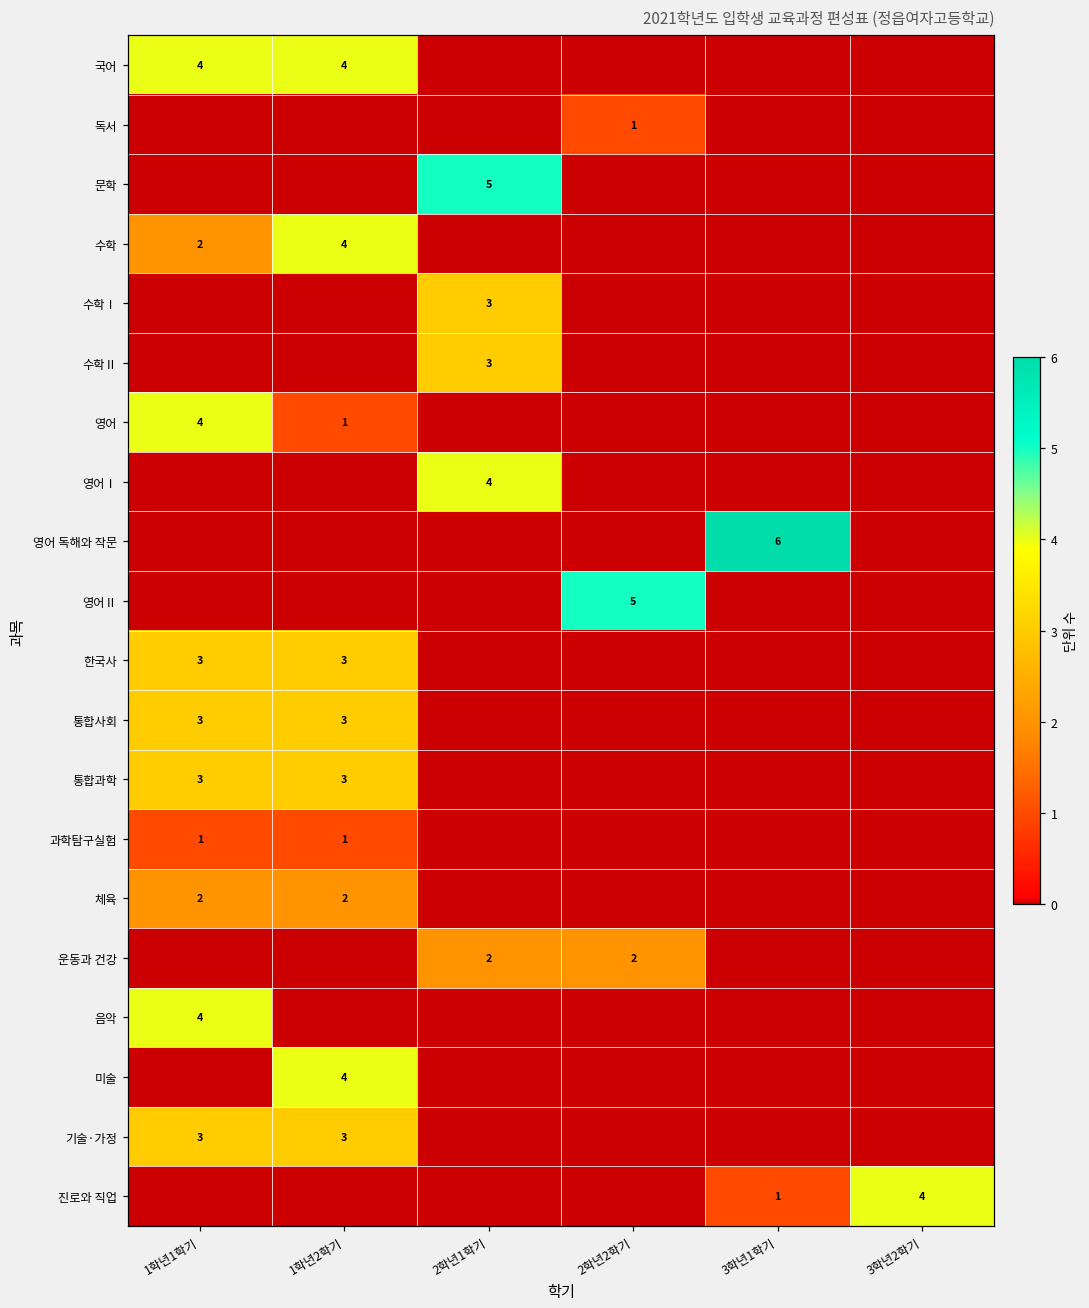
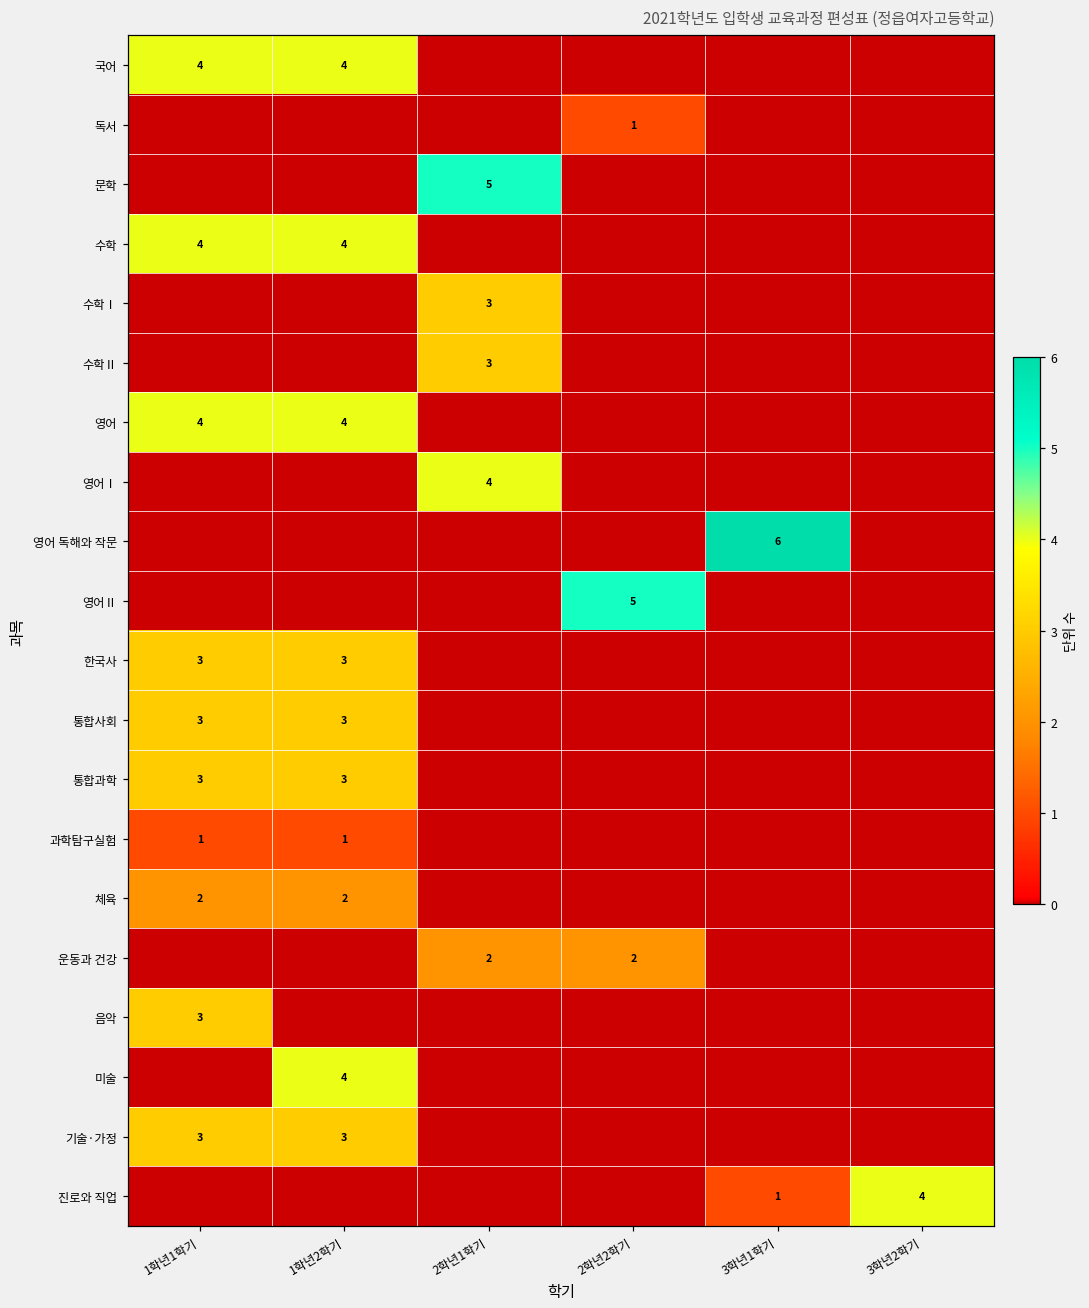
  {
    "국어": {
      "1학년1학기": 4,
      "1학년2학기": 4
    },
    "독서": {
      "2학년2학기": 1
    },
    "문학": {
      "2학년1학기": 5
    },
    "수학": {
-     "1학년1학기": 2,
+     "1학년1학기": 4,
      "1학년2학기": 4
    },
    "수학Ⅰ": {
      "2학년1학기": 3
    },
    "수학Ⅱ": {
      "2학년1학기": 3
    },
    "영어": {
      "1학년1학기": 4,
-     "1학년2학기": 1
+     "1학년2학기": 4
    },
    "영어Ⅰ": {
      "2학년1학기": 4
    },
    "영어 독해와 작문": {
      "3학년1학기": 6
    },
    "영어Ⅱ": {
      "2학년2학기": 5
    },
    "한국사": {
      "1학년1학기": 3,
      "1학년2학기": 3
    },
    "통합사회": {
      "1학년1학기": 3,
      "1학년2학기": 3
    },
    "통합과학": {
      "1학년1학기": 3,
      "1학년2학기": 3
    },
    "과학탐구실험": {
      "1학년1학기": 1,
      "1학년2학기": 1
    },
    "체육": {
      "1학년1학기": 2,
      "1학년2학기": 2
    },
    "운동과 건강": {
      "2학년1학기": 2,
      "2학년2학기": 2
    },
    "음악": {
-     "1학년1학기": 4
+     "1학년1학기": 3
    },
    "미술": {
      "1학년2학기": 4
    },
    "기술·가정": {
      "1학년1학기": 3,
      "1학년2학기": 3
    },
    "진로와 직업": {
      "3학년1학기": 1,
      "3학년2학기": 4
    }
  }
